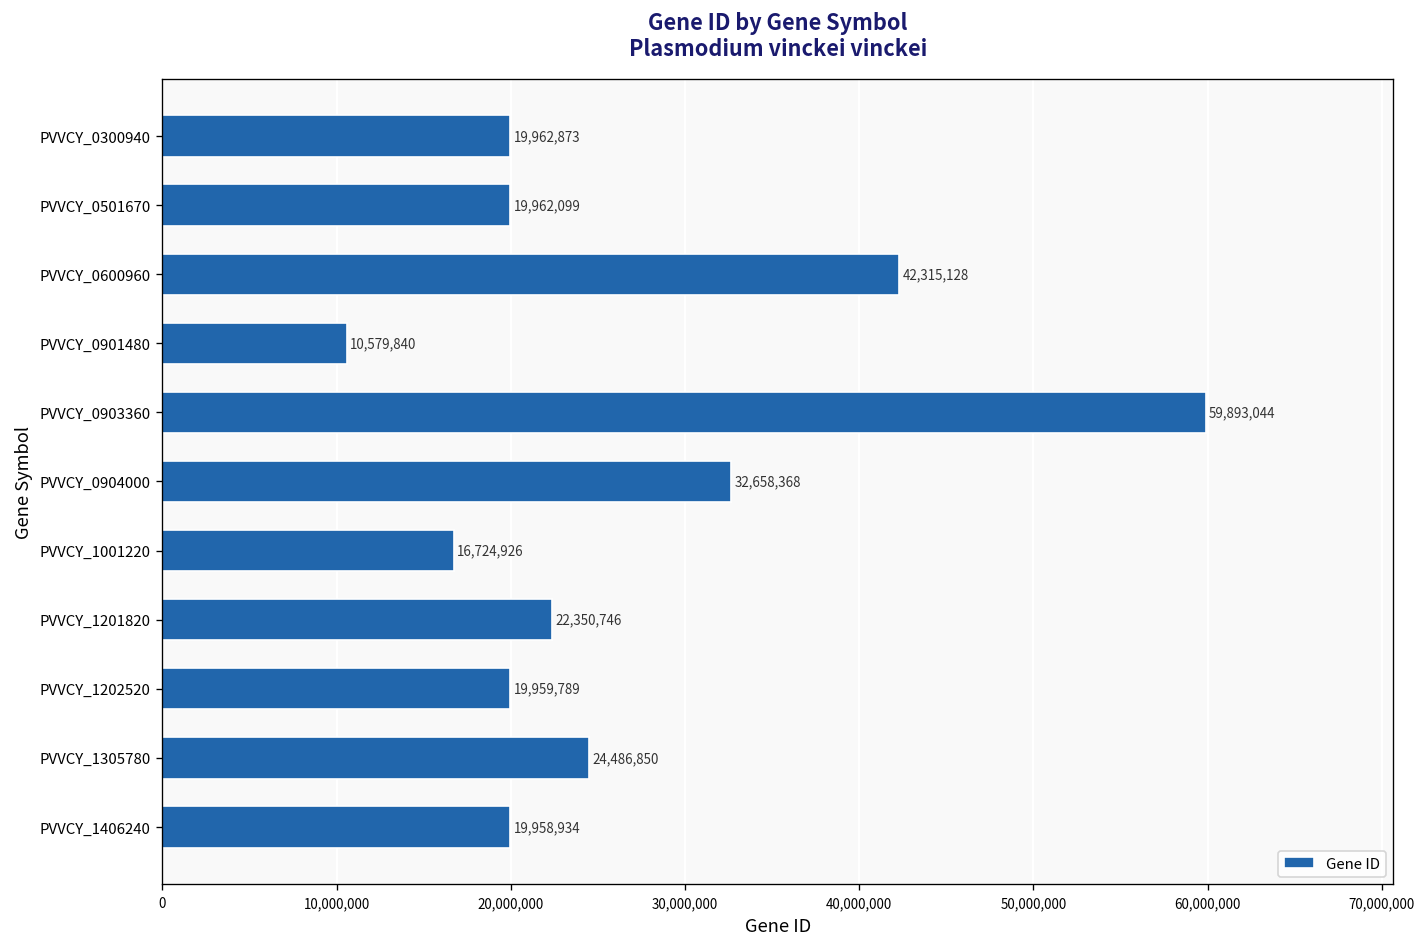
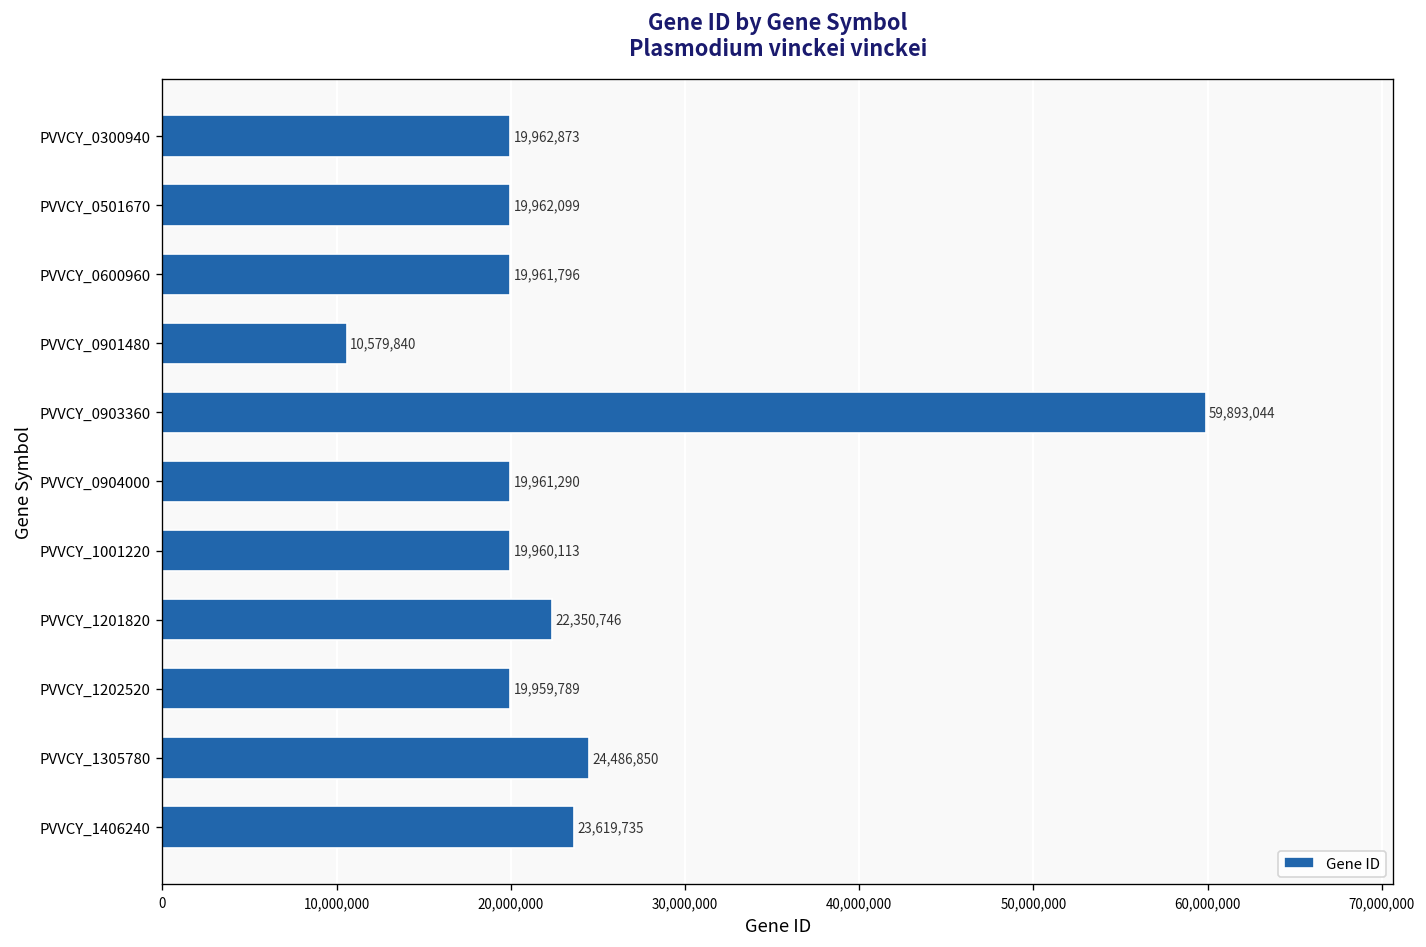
  {
    "PVVCY_0300940": "19,962,873",
    "PVVCY_0501670": "19,962,099",
-   "PVVCY_0600960": "42,315,128",
+   "PVVCY_0600960": "19,961,796",
    "PVVCY_0901480": "10,579,840",
    "PVVCY_0903360": "59,893,044",
-   "PVVCY_0904000": "32,658,368",
-   "PVVCY_1001220": "16,724,926",
+   "PVVCY_0904000": "19,961,290",
+   "PVVCY_1001220": "19,960,113",
    "PVVCY_1201820": "22,350,746",
    "PVVCY_1202520": "19,959,789",
    "PVVCY_1305780": "24,486,850",
-   "PVVCY_1406240": "19,958,934"
+   "PVVCY_1406240": "23,619,735"
  }
